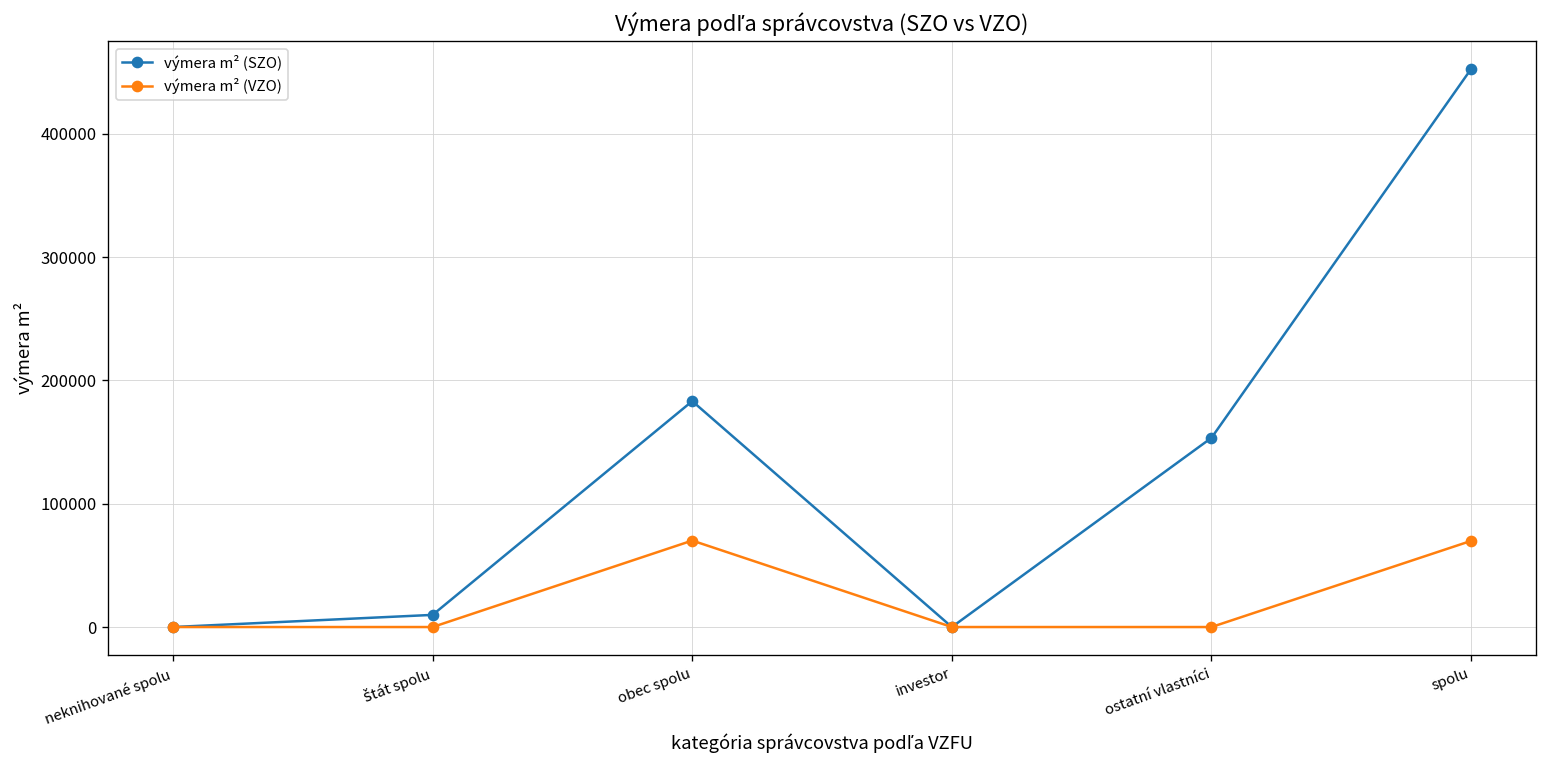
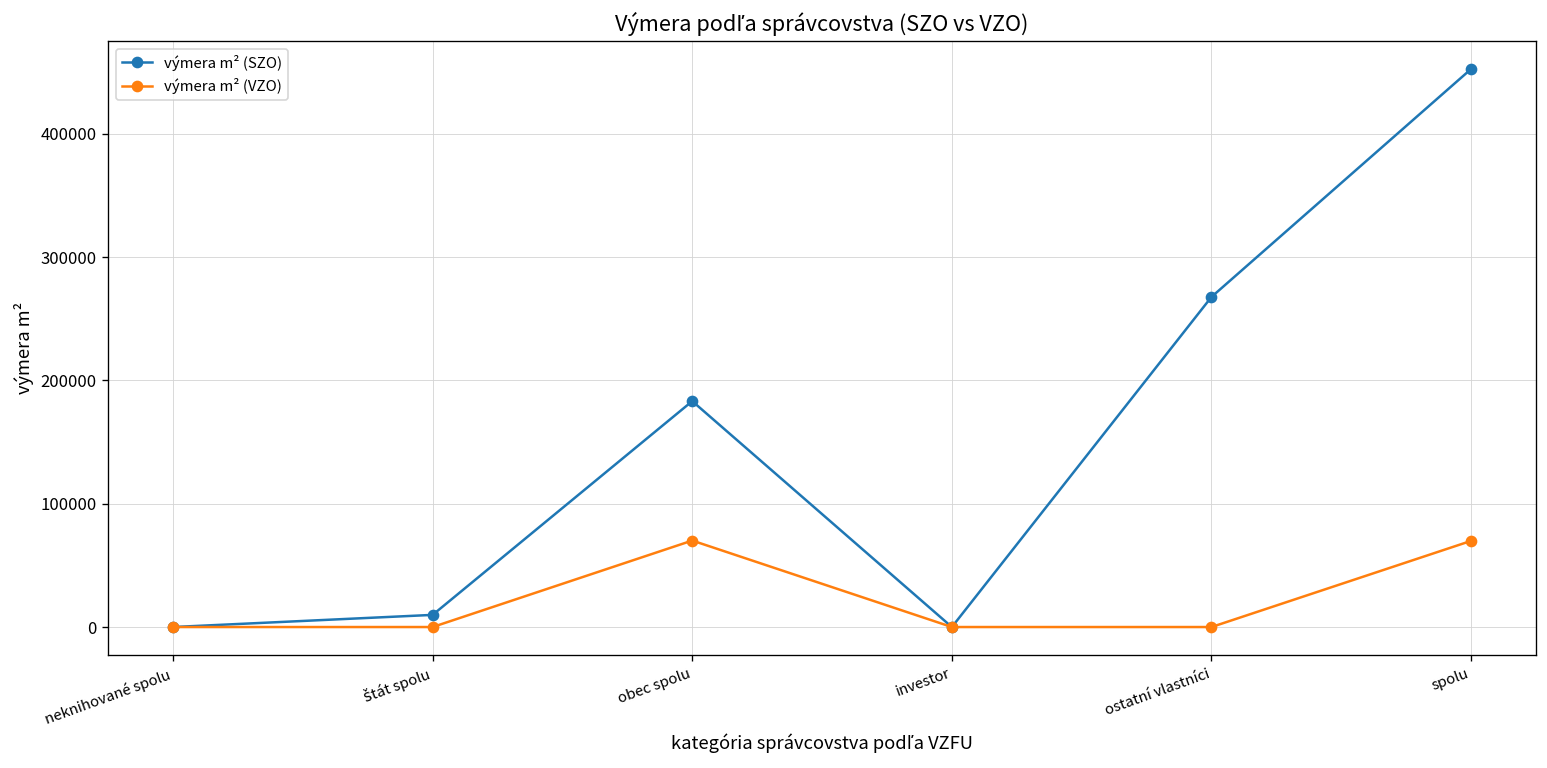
  {
    "výmera m² (SZO)": {
      "štát spolu": 10000,
      "obec spolu": 183000,
-     "ostatní vlastníci": 153000,
+     "ostatní vlastníci": 268000,
      "spolu": 453000
    },
    "výmera m² (VZO)": {
      "štát spolu": 0,
      "obec spolu": 70000,
      "ostatní vlastníci": 0,
      "spolu": 70000
    }
  }
